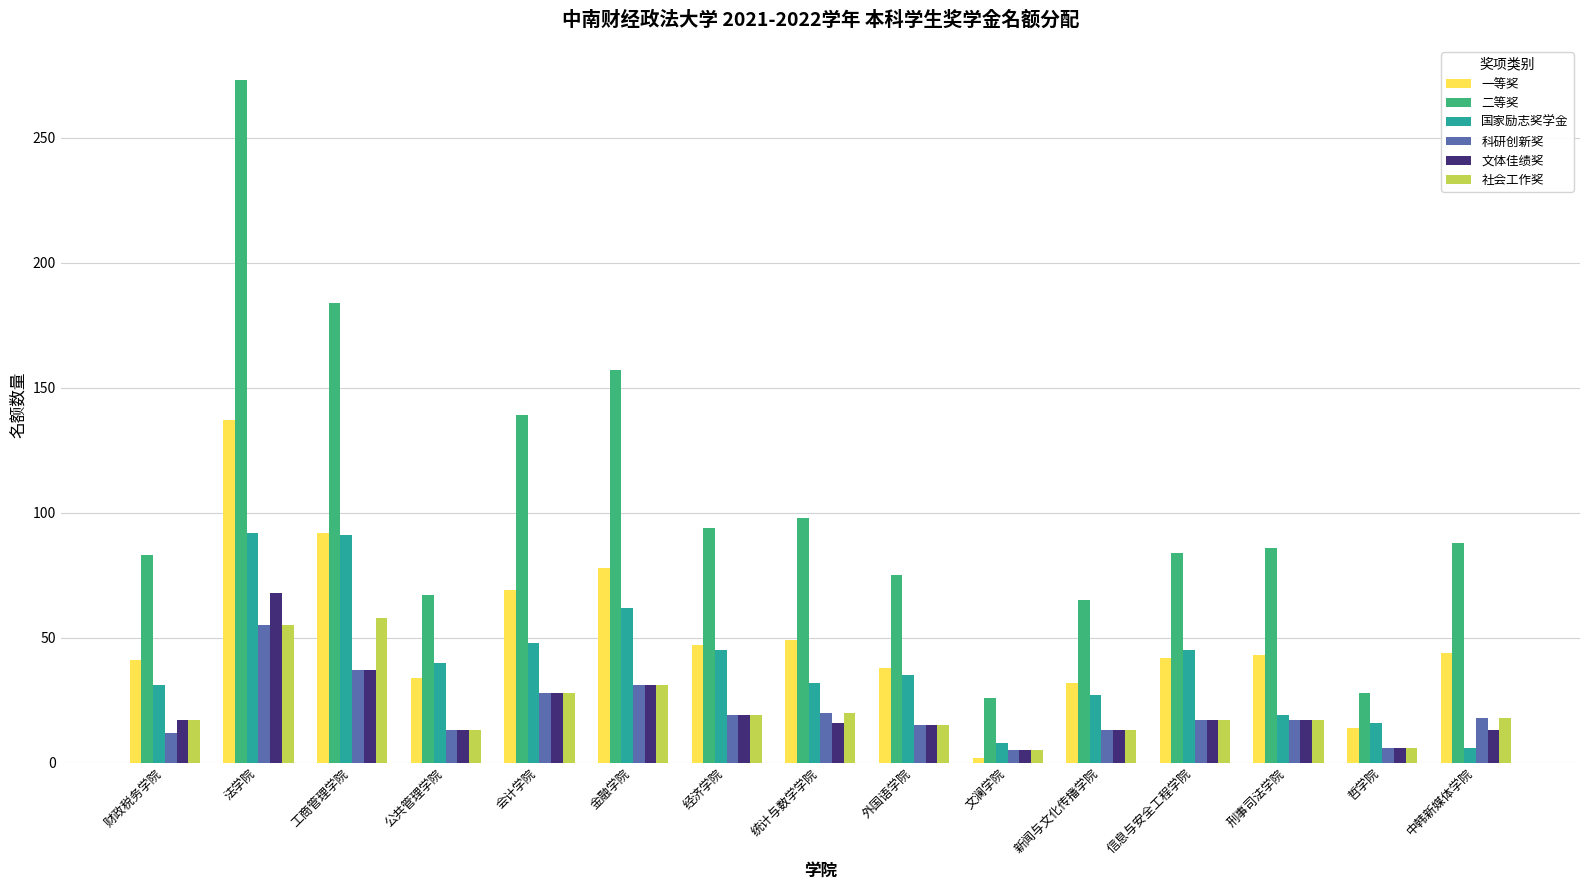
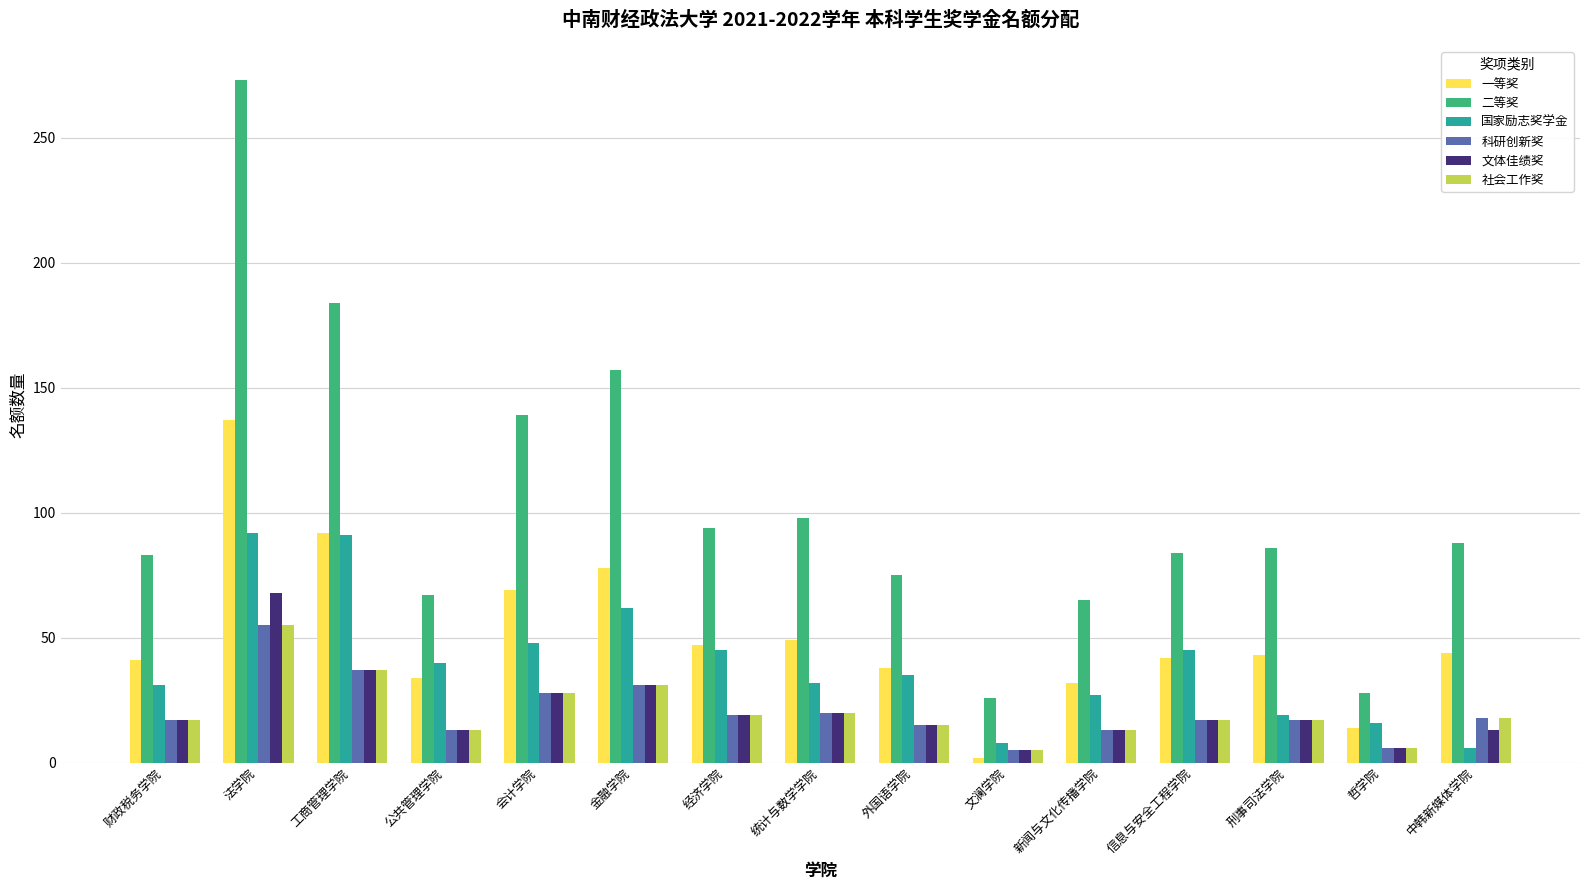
  {
    "一等奖": {
      "财政税务学院": 41,
      "法学院": 137,
      "工商管理学院": 92,
      "公共管理学院": 34,
      "会计学院": 69,
      "金融学院": 78,
      "经济学院": 47,
      "统计与数学学院": 49,
      "外国语学院": 38,
      "文澜学院": 2,
      "新闻与文化传播学院": 32,
      "信息与安全工程学院": 42,
      "刑事司法学院": 43,
      "哲学院": 14,
      "中韩新媒体学院": 44
    },
    "科研创新奖": {
-     "财政税务学院": 12,
+     "财政税务学院": 17,
      "法学院": 55,
      "工商管理学院": 37,
      "公共管理学院": 13,
      "会计学院": 28,
      "金融学院": 31,
      "经济学院": 19,
      "统计与数学学院": 20,
      "外国语学院": 15,
      "文澜学院": 5,
      "新闻与文化传播学院": 13,
      "信息与安全工程学院": 17,
      "刑事司法学院": 17,
      "哲学院": 6,
      "中韩新媒体学院": 18
    },
    "文体佳绩奖": {
      "财政税务学院": 17,
      "法学院": 68,
      "工商管理学院": 37,
      "公共管理学院": 13,
      "会计学院": 28,
      "金融学院": 31,
      "经济学院": 19,
-     "统计与数学学院": 16,
+     "统计与数学学院": 20,
      "外国语学院": 15,
      "文澜学院": 5,
      "新闻与文化传播学院": 13,
      "信息与安全工程学院": 17,
      "刑事司法学院": 17,
      "哲学院": 6,
      "中韩新媒体学院": 13
    },
    "社会工作奖": {
      "财政税务学院": 17,
      "法学院": 55,
-     "工商管理学院": 58,
+     "工商管理学院": 37,
      "公共管理学院": 13,
      "会计学院": 28,
      "金融学院": 31,
      "经济学院": 19,
      "统计与数学学院": 20,
      "外国语学院": 15,
      "文澜学院": 5,
      "新闻与文化传播学院": 13,
      "信息与安全工程学院": 17,
      "刑事司法学院": 17,
      "哲学院": 6,
      "中韩新媒体学院": 18
    }
  }
